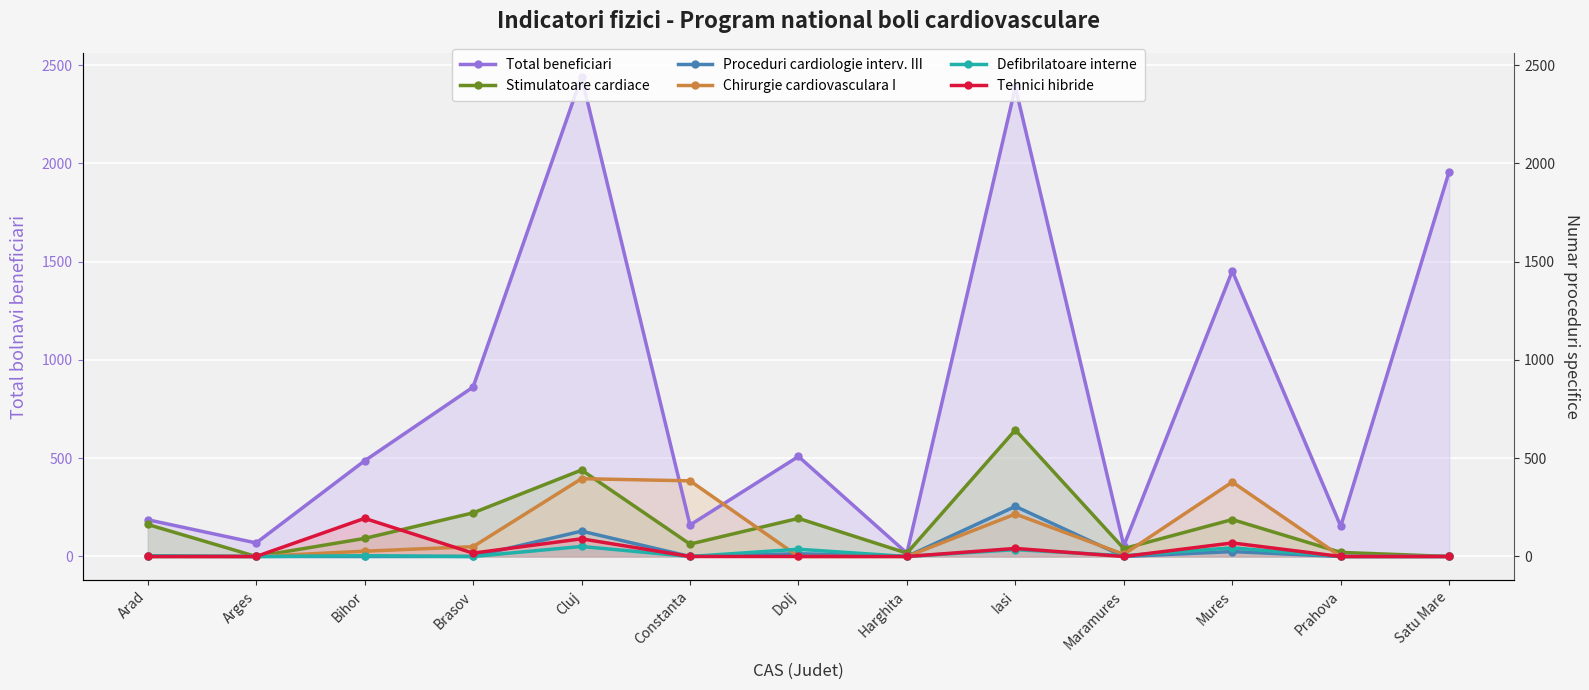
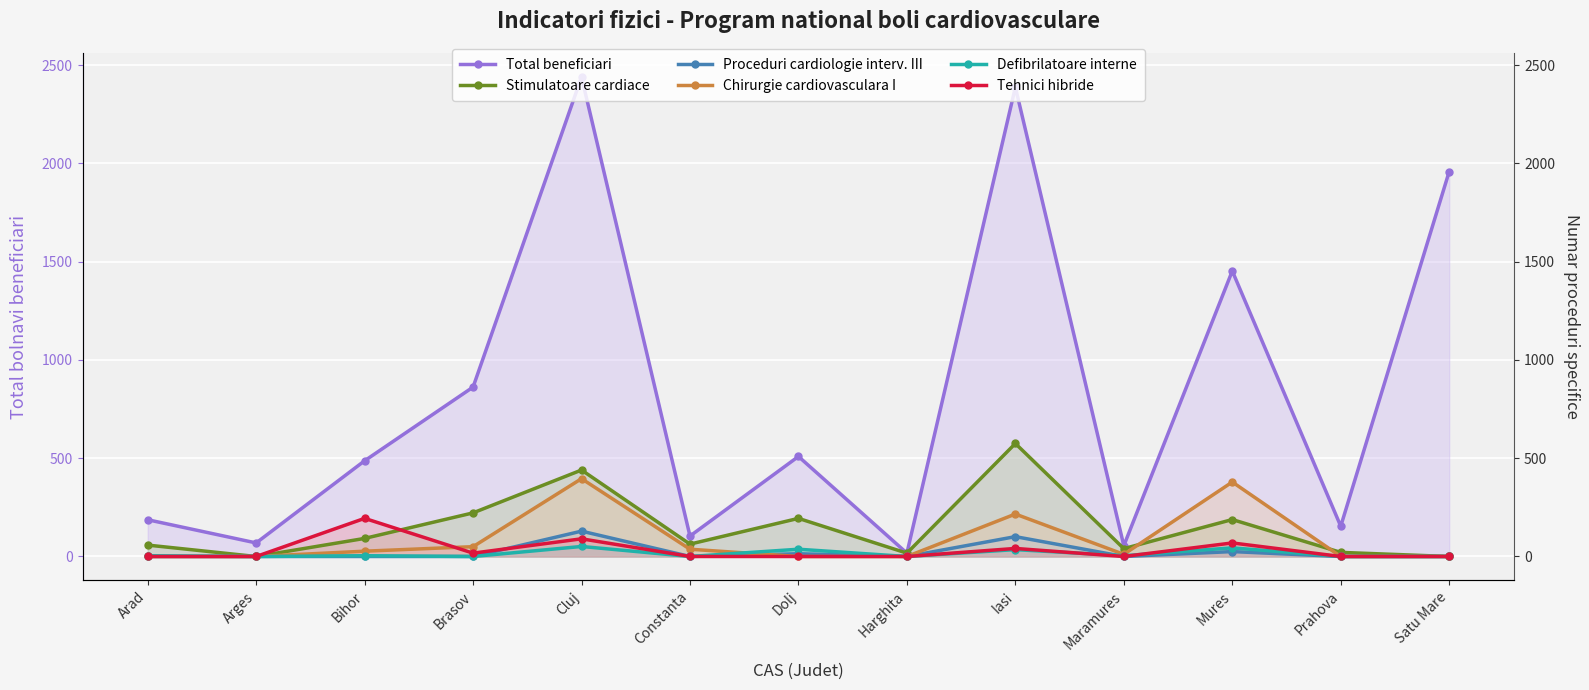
  {
    "Total beneficiari": {
      "Arad": 190,
      "Arges": 70,
      "Bihor": 490,
      "Brasov": 860,
-     "Constanta": 160,
+     "Constanta": 100,
      "Dolj": 510,
      "Maramures": 60,
      "Mures": 1450,
      "Prahova": 150,
      "Satu Mare": 1960
    },
    "Stimulatoare cardiace": {
-     "Arad": 160,
+     "Arad": 60,
      "Bihor": 90,
      "Brasov": 220,
      "Cluj": 440,
      "Constanta": 60,
      "Dolj": 190,
-     "Iasi": 640,
+     "Iasi": 580,
      "Maramures": 40,
      "Mures": 190,
      "Prahova": 20
    },
    "Proceduri cardiologie interv. III": {
      "Cluj": 130,
      "Dolj": 10,
-     "Iasi": 260,
+     "Iasi": 100,
      "Mures": 30
    },
    "Chirurgie cardiovasculara I": {
      "Bihor": 30,
      "Brasov": 50,
      "Cluj": 400,
-     "Constanta": 390,
+     "Constanta": 40,
      "Iasi": 220,
      "Mures": 380
    },
    "Defibrilatoare interne": {
      "Cluj": 50,
      "Dolj": 40,
      "Mures": 40
    },
    "Tehnici hibride": {
      "Bihor": 190,
      "Brasov": 20,
      "Cluj": 90,
      "Mures": 70
    }
  }
